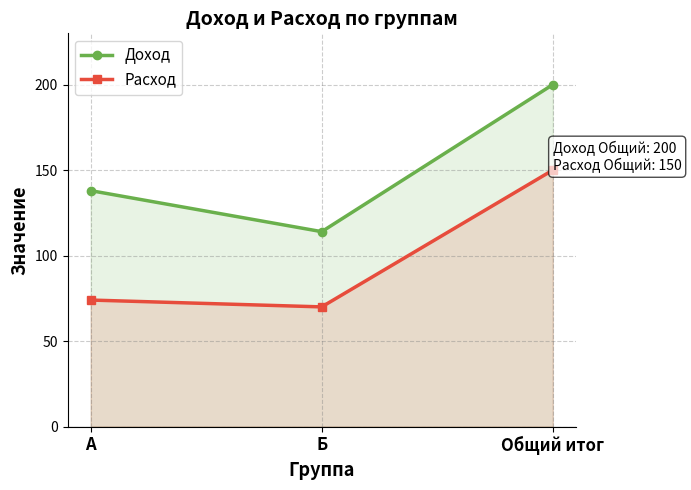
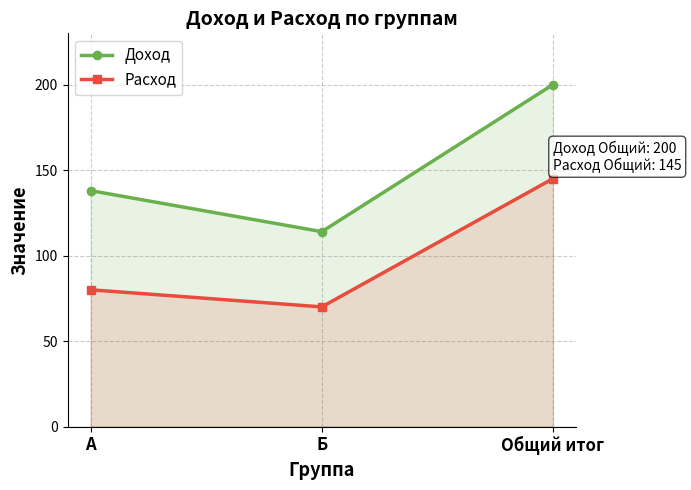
  {
    "Доход": {
      "А": 138,
      "Б": 114,
      "Общий итог": 200
    },
    "Расход": {
-     "А": 74,
-     "Общий итог": 150
+     "А": 80,
+     "Общий итог": 145
    }
  }
